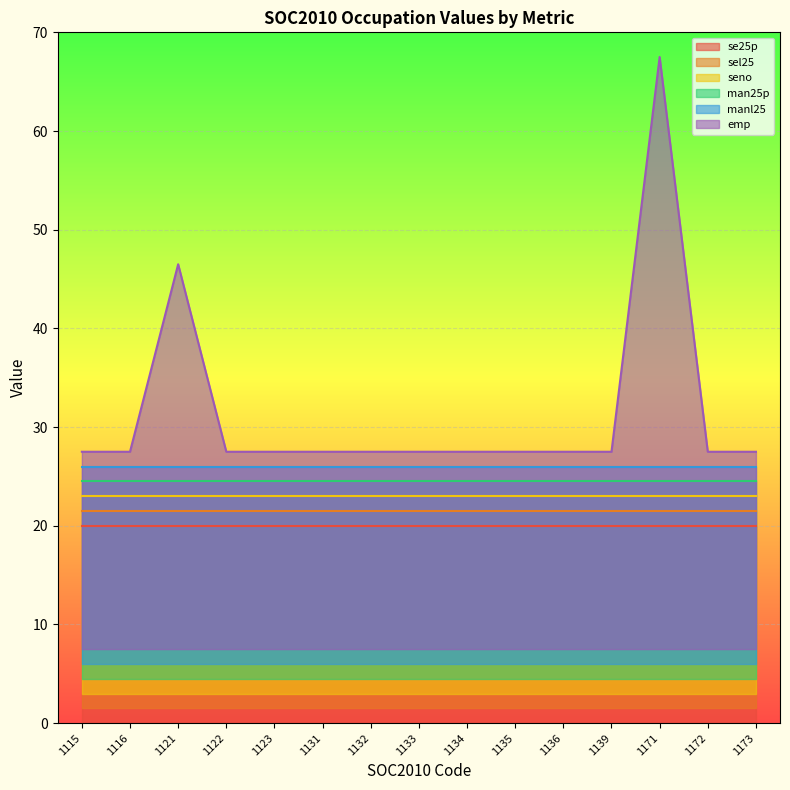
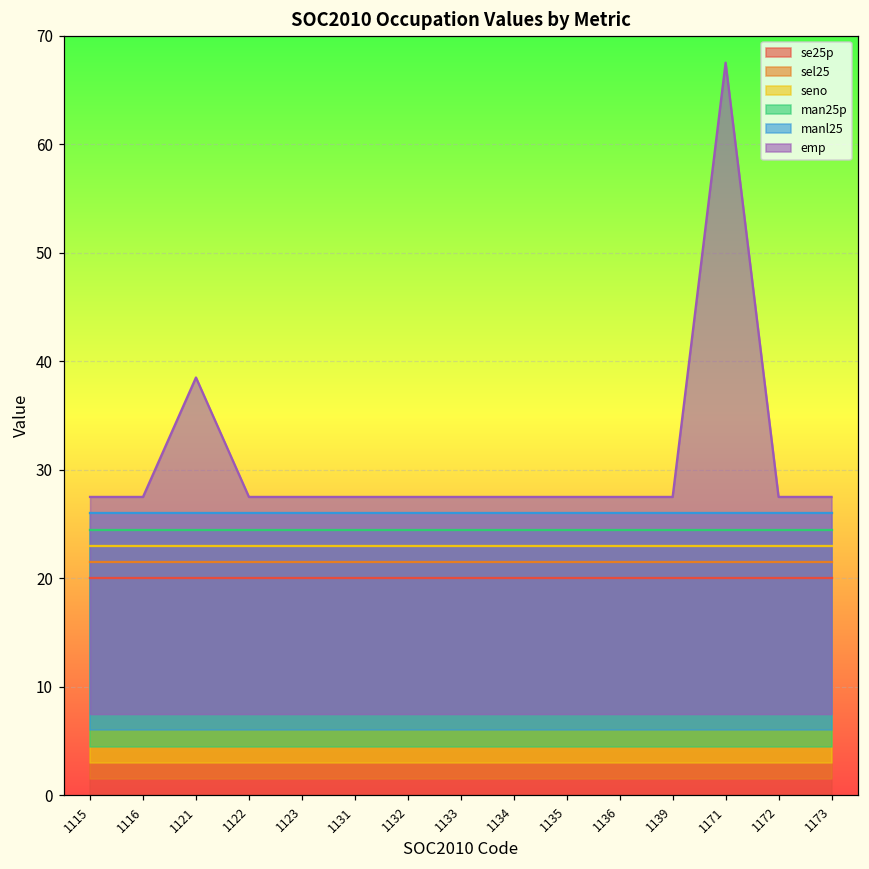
  {
    "seno": {
      "1115": 23,
      "1116": 23,
      "1121": 23,
      "1122": 23,
      "1123": 23,
      "1131": 23,
      "1132": 23,
      "1133": 23,
      "1134": 23,
      "1135": 23,
      "1136": 23,
      "1139": 23,
      "1171": 23,
      "1172": 23,
      "1173": 23
    },
    "man25p": {
      "1115": 25,
      "1116": 25,
      "1121": 25,
      "1122": 25,
      "1123": 25,
      "1131": 25,
      "1132": 25,
      "1133": 25,
      "1134": 25,
      "1135": 25,
      "1136": 25,
      "1139": 25,
      "1171": 25,
      "1172": 25,
      "1173": 25
    },
    "manl25": {
      "1115": 26,
      "1116": 26,
      "1121": 26,
      "1122": 26,
      "1123": 26,
      "1131": 26,
      "1132": 26,
      "1133": 26,
      "1134": 26,
      "1135": 26,
      "1136": 26,
      "1139": 26,
      "1171": 26,
      "1172": 26,
      "1173": 26
    },
    "emp": {
      "1115": 28,
      "1116": 28,
-     "1121": 47,
+     "1121": 39,
      "1122": 28,
      "1123": 28,
      "1131": 28,
      "1132": 28,
      "1133": 28,
      "1134": 28,
      "1135": 28,
      "1136": 28,
      "1139": 28,
      "1171": 68,
      "1172": 28,
      "1173": 28
    }
  }
